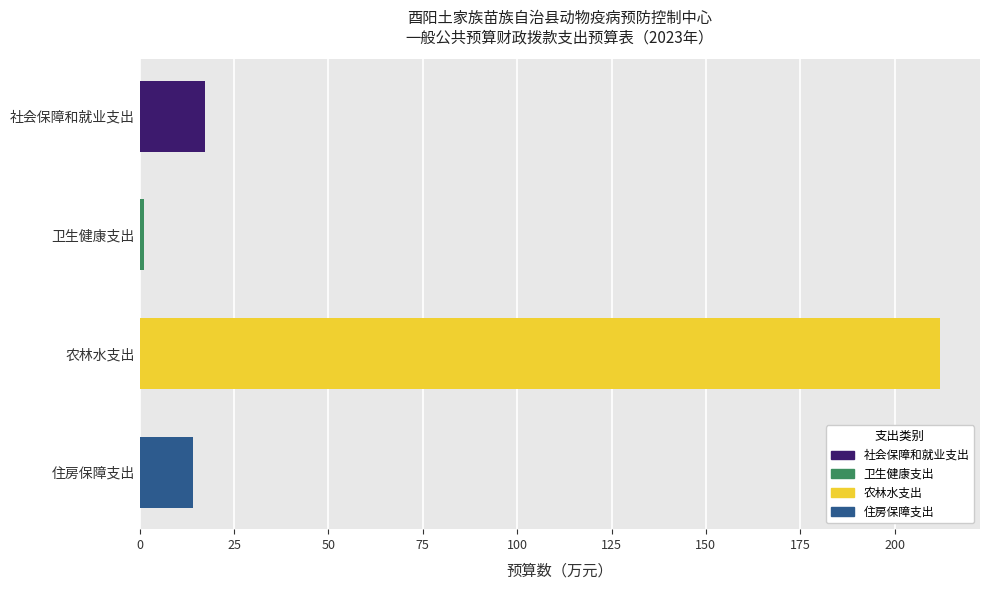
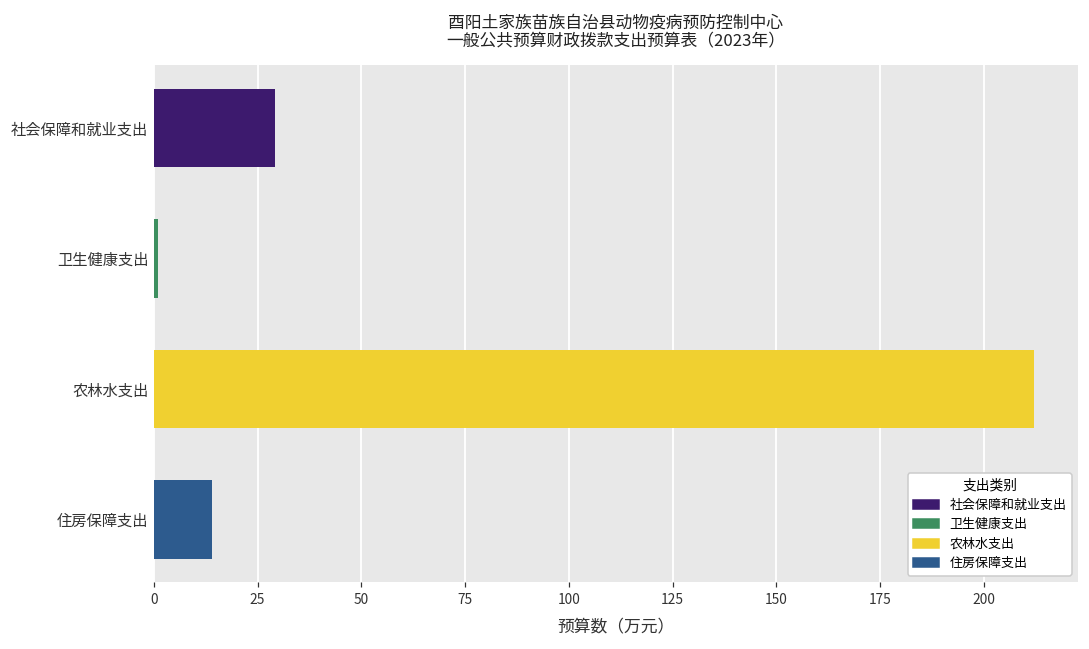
  {
-   "社会保障和就业支出": 17,
+   "社会保障和就业支出": 29,
    "卫生健康支出": 1,
    "农林水支出": 212,
    "住房保障支出": 14
  }
